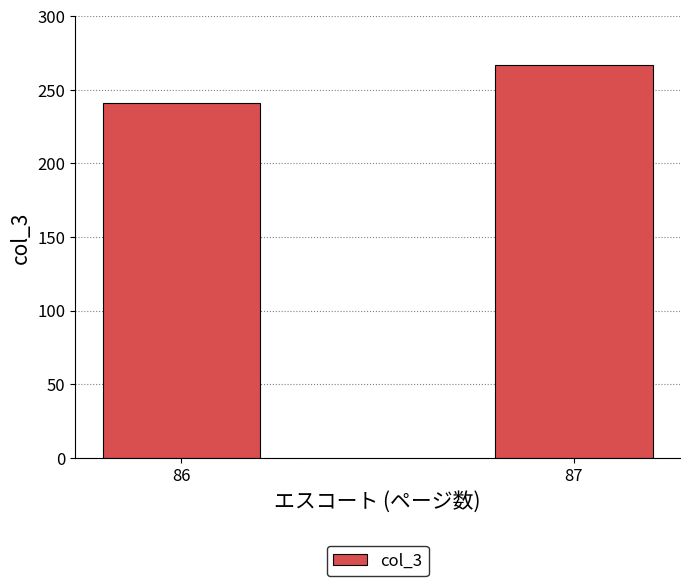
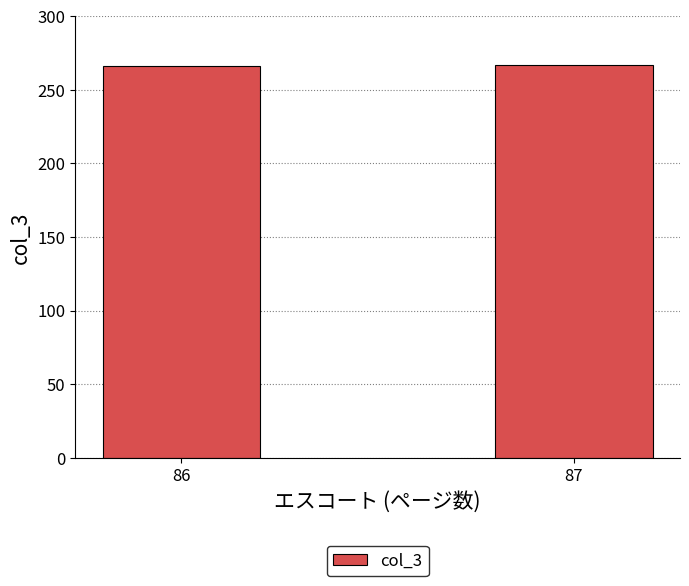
  {
-   "86": 241,
+   "86": 266,
    "87": 267
  }
